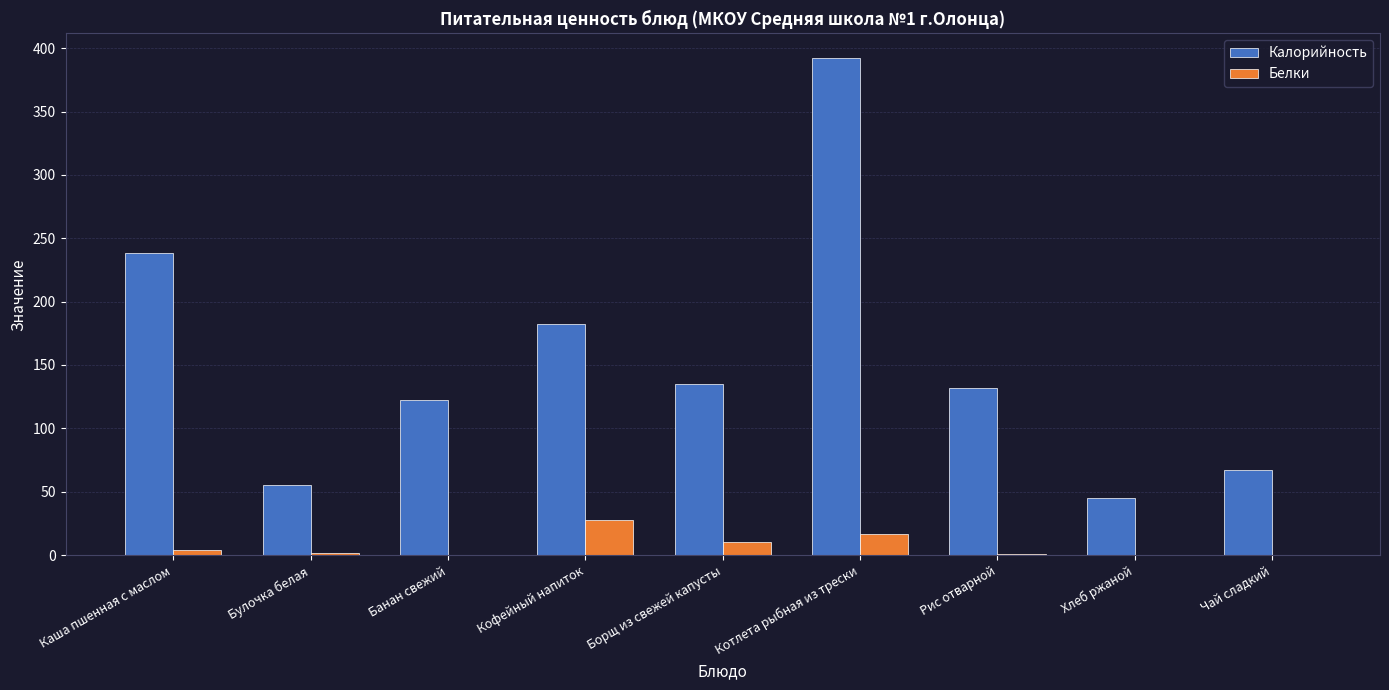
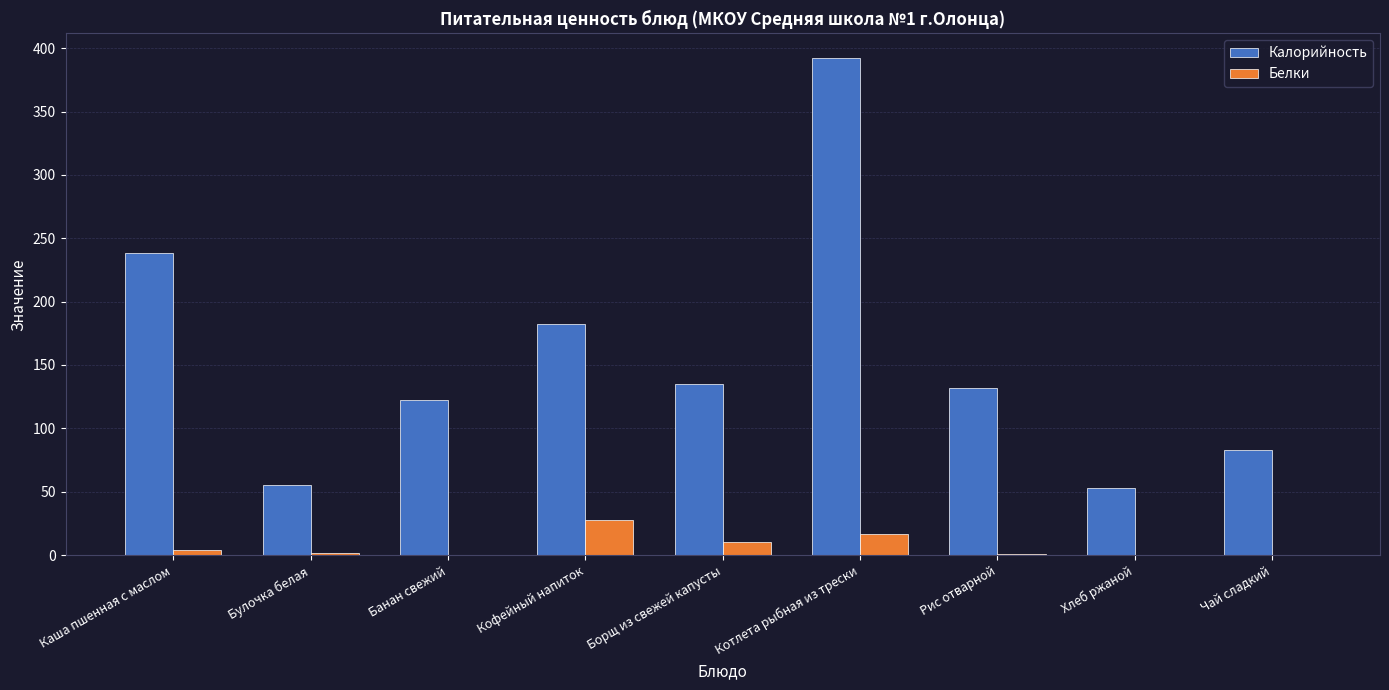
  {
    "Калорийность": {
      "Каша пшенная с маслом": 238,
      "Булочка белая": 55,
      "Банан свежий": 122,
      "Кофейный напиток": 182,
      "Борщ из свежей капусты": 135,
      "Котлета рыбная из трески": 392,
      "Рис отварной": 132,
-     "Хлеб ржаной": 45,
-     "Чай сладкий": 67
+     "Хлеб ржаной": 53,
+     "Чай сладкий": 83
    },
    "Белки": {
      "Каша пшенная с маслом": 4,
      "Булочка белая": 2,
      "Банан свежий": 0,
      "Кофейный напиток": 28,
      "Борщ из свежей капусты": 10,
      "Котлета рыбная из трески": 17,
      "Хлеб ржаной": 0,
      "Чай сладкий": 0
    }
  }
